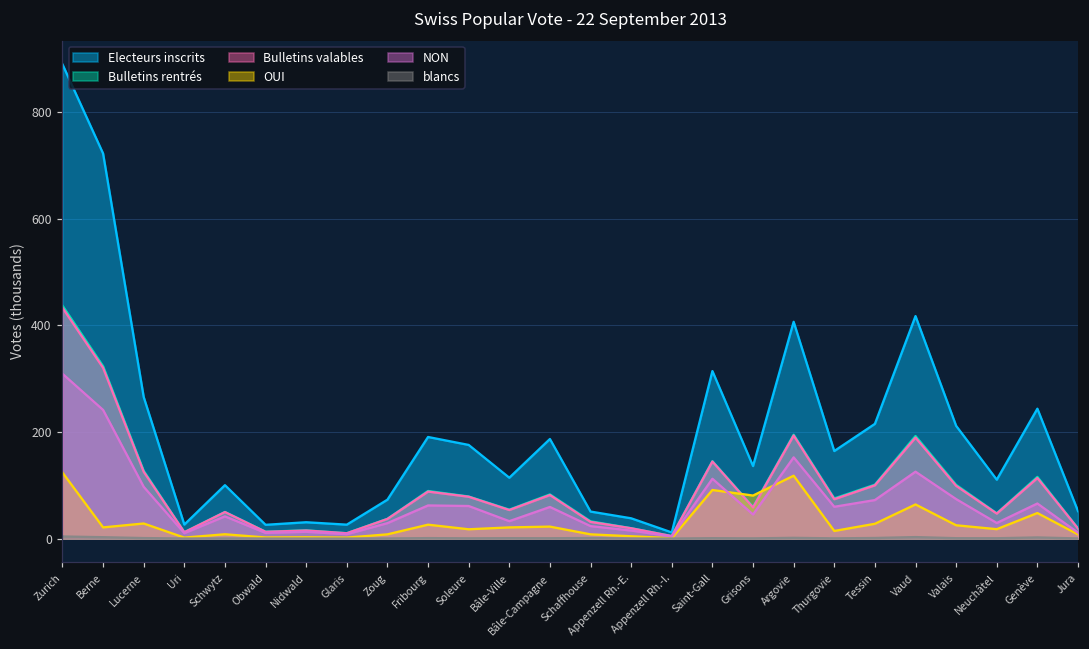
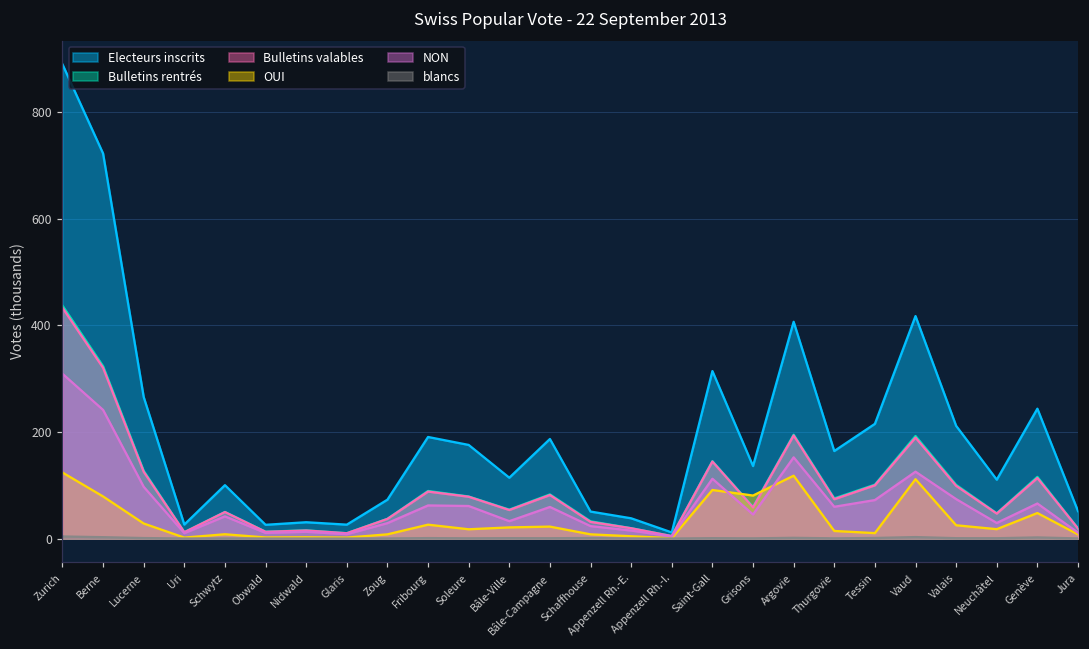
  {
    "OUI": {
      "Zurich": 120,
-     "Berne": 20,
+     "Berne": 80,
      "Lucerne": 30,
      "Schwytz": 10,
      "Zoug": 10,
      "Fribourg": 30,
      "Soleure": 20,
      "Bâle-Ville": 20,
      "Bâle-Campagne": 20,
      "Schaffhouse": 10,
      "Saint-Gall": 90,
      "Grisons": 80,
      "Argovie": 120,
      "Thurgovie": 10,
-     "Tessin": 30,
-     "Vaud": 60,
+     "Tessin": 10,
+     "Vaud": 110,
      "Valais": 20,
      "Neuchâtel": 20,
      "Genève": 50
    },
    "blancs": {
      "Zurich": 0,
      "Berne": 0,
      "Lucerne": 0,
      "Schwytz": 0,
      "Zoug": 0,
      "Fribourg": 0,
      "Soleure": 0,
      "Bâle-Ville": 0,
      "Bâle-Campagne": 0,
      "Schaffhouse": 0,
      "Saint-Gall": 0,
      "Grisons": 0,
      "Argovie": 0,
      "Thurgovie": 0,
      "Tessin": 0,
      "Vaud": 0,
      "Valais": 0,
      "Neuchâtel": 0,
      "Genève": 0,
      "Jura": 0
    }
  }
